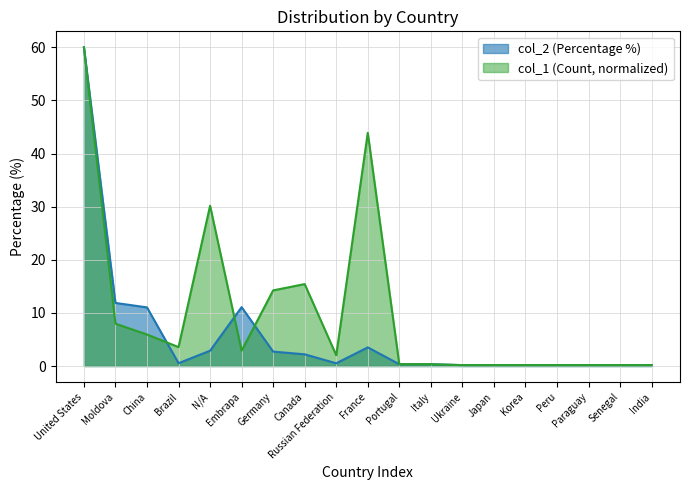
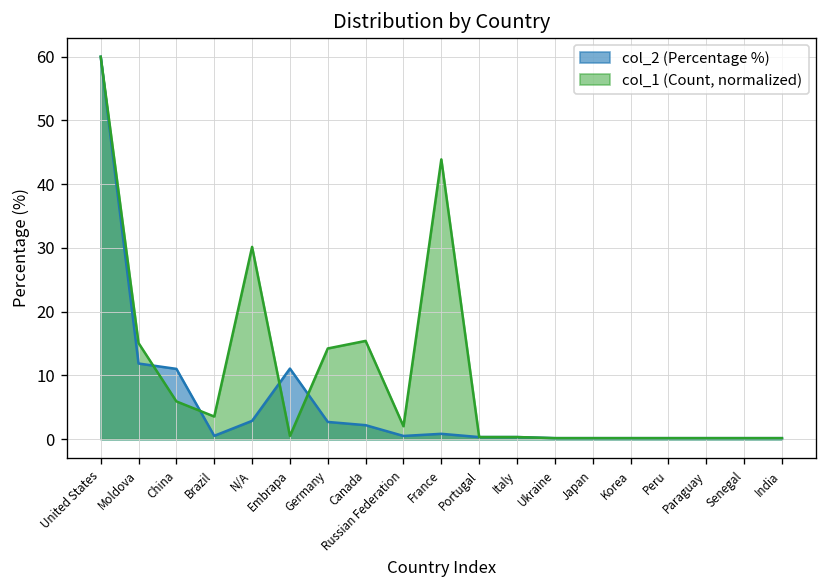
  {
    "col_2 (Percentage %)": {
      "Moldova": 12,
      "China": 11,
      "Brazil": 1,
      "N/A": 3,
      "Embrapa": 11,
      "Germany": 3,
      "Canada": 2,
      "Russian Federation": 1,
-     "France": 4
+     "France": 1
    },
    "col_1 (Count, normalized)": {
-     "Moldova": 8,
+     "Moldova": 15,
      "China": 6,
      "Brazil": 4,
      "N/A": 30,
-     "Embrapa": 3,
+     "Embrapa": 1,
      "Germany": 14,
      "Canada": 15,
      "Russian Federation": 2,
      "France": 44
    }
  }
